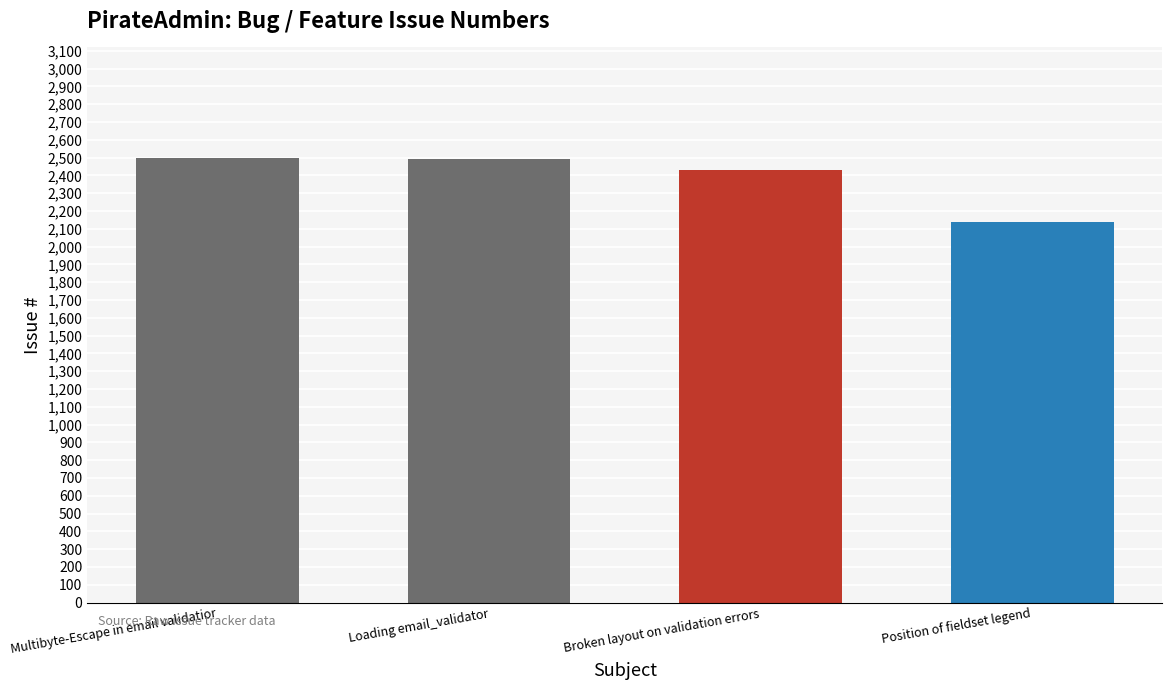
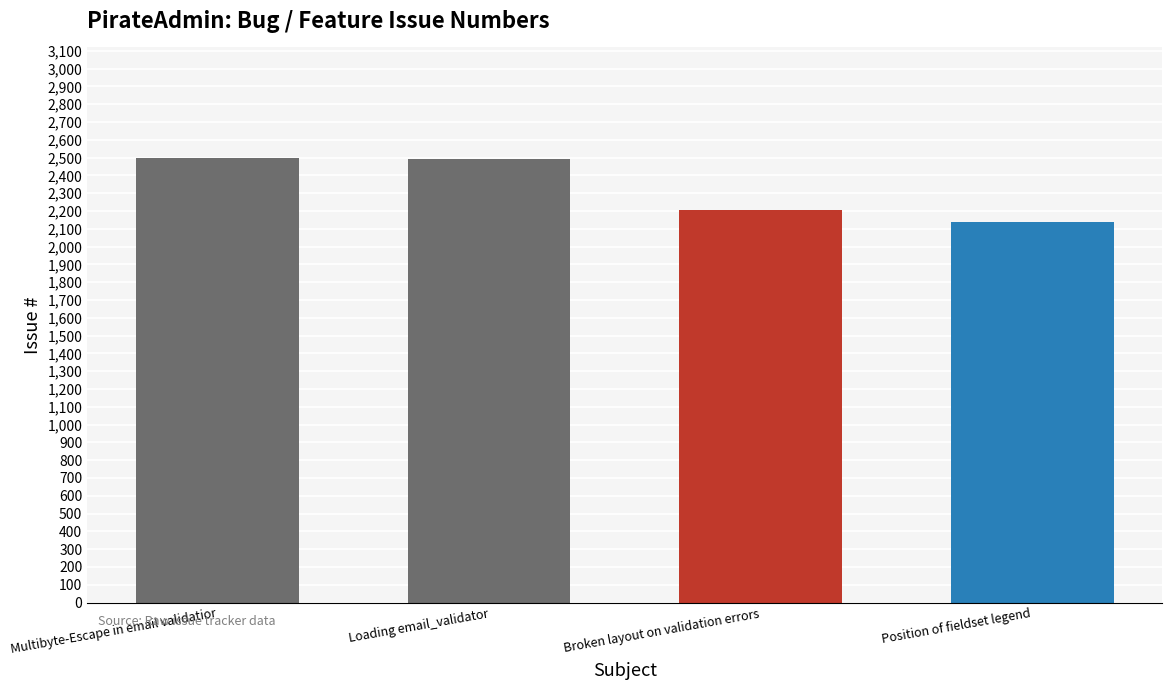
  {
    "Multibyte-Escape in email validatior": "2,500",
    "Loading email_validator": "2,490",
-   "Broken layout on validation errors": "2,430",
+   "Broken layout on validation errors": "2,210",
    "Position of fieldset legend": "2,140"
  }
